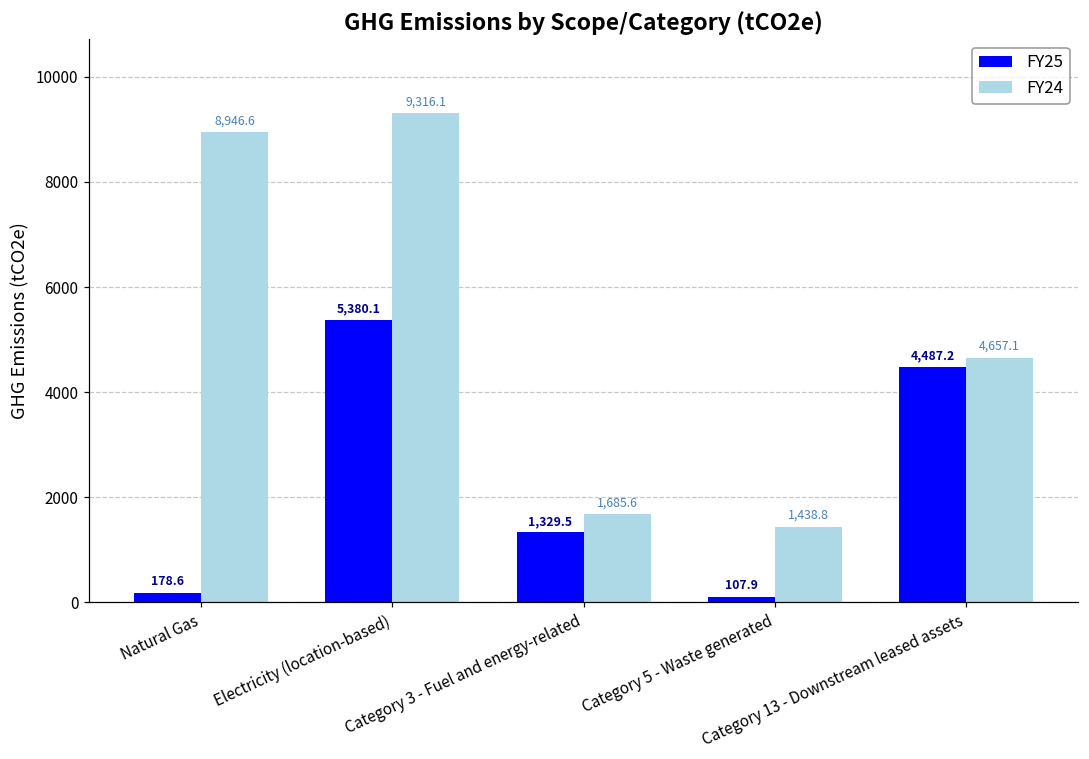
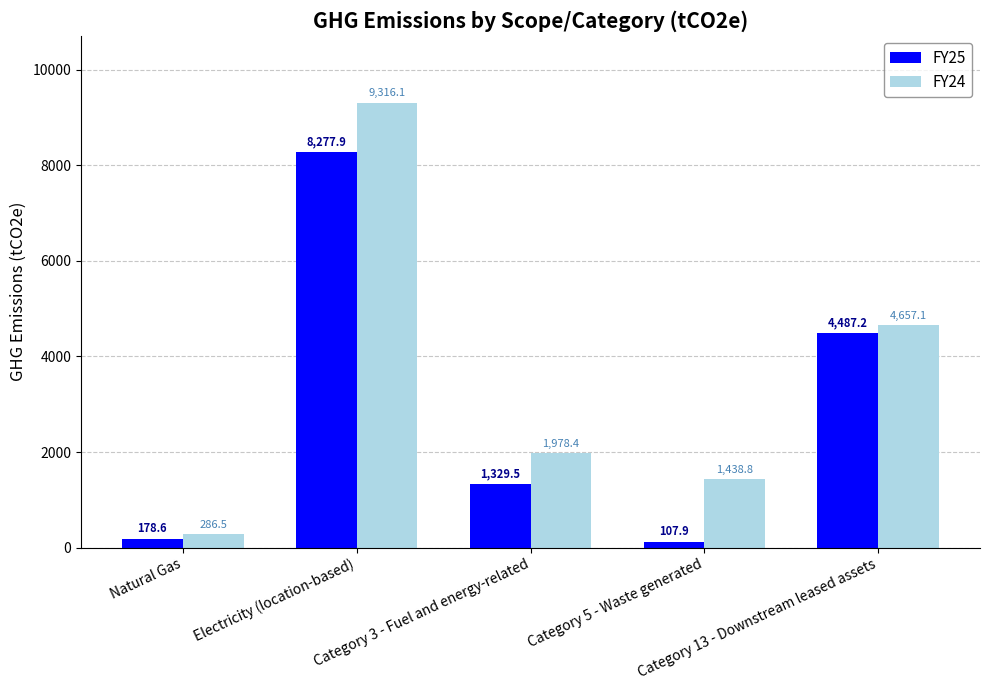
  {
    "FY25": {
      "Natural Gas": "178.6",
-     "Electricity (location-based)": "5,380.1",
+     "Electricity (location-based)": "8,277.9",
      "Category 3 - Fuel and energy-related": "1,329.5",
      "Category 5 - Waste generated": "107.9",
      "Category 13 - Downstream leased assets": "4,487.2"
    },
    "FY24": {
-     "Natural Gas": "8,946.6",
+     "Natural Gas": "286.5",
      "Electricity (location-based)": "9,316.1",
-     "Category 3 - Fuel and energy-related": "1,685.6",
+     "Category 3 - Fuel and energy-related": "1,978.4",
      "Category 5 - Waste generated": "1,438.8",
      "Category 13 - Downstream leased assets": "4,657.1"
    }
  }
